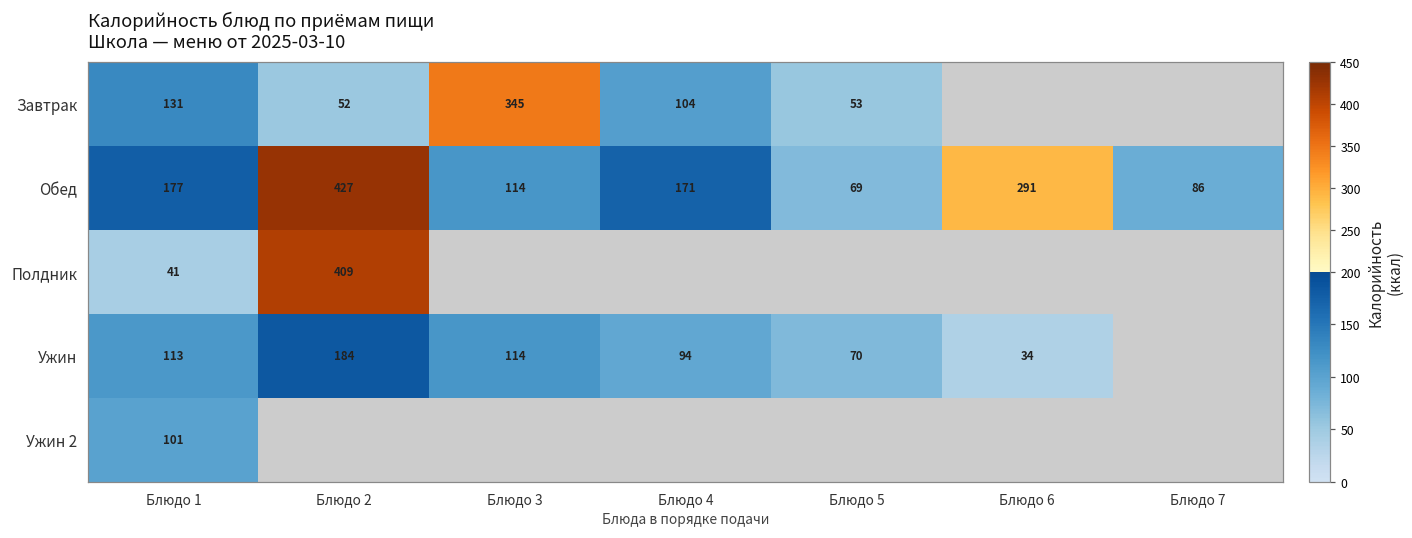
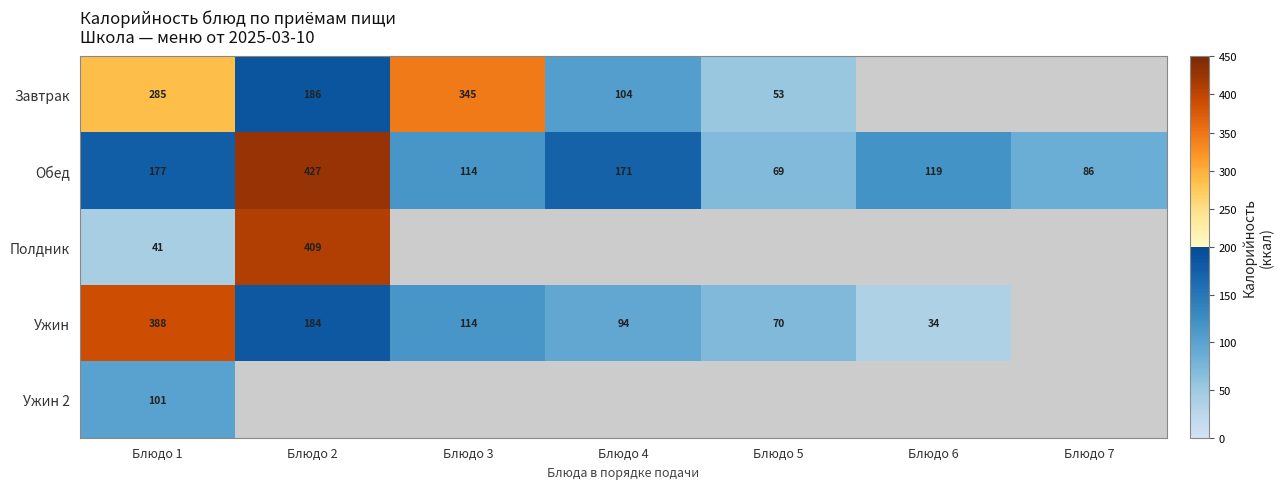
  {
    "Завтрак": {
-     "Блюдо 1": 131,
-     "Блюдо 2": 52,
+     "Блюдо 1": 285,
+     "Блюдо 2": 186,
      "Блюдо 3": 345,
      "Блюдо 4": 104,
      "Блюдо 5": 53
    },
    "Обед": {
      "Блюдо 1": 177,
      "Блюдо 2": 427,
      "Блюдо 3": 114,
      "Блюдо 4": 171,
      "Блюдо 5": 69,
-     "Блюдо 6": 291,
+     "Блюдо 6": 119,
      "Блюдо 7": 86
    },
    "Полдник": {
      "Блюдо 1": 41,
      "Блюдо 2": 409
    },
    "Ужин": {
-     "Блюдо 1": 113,
+     "Блюдо 1": 388,
      "Блюдо 2": 184,
      "Блюдо 3": 114,
      "Блюдо 4": 94,
      "Блюдо 5": 70,
      "Блюдо 6": 34
    },
    "Ужин 2": {
      "Блюдо 1": 101
    }
  }
